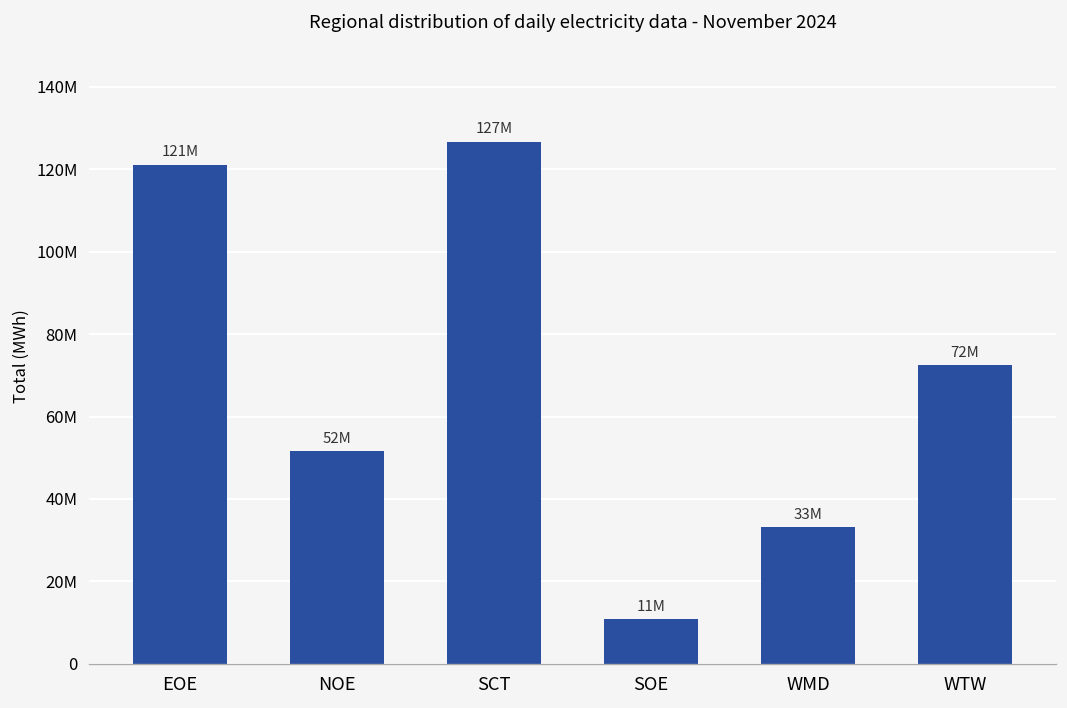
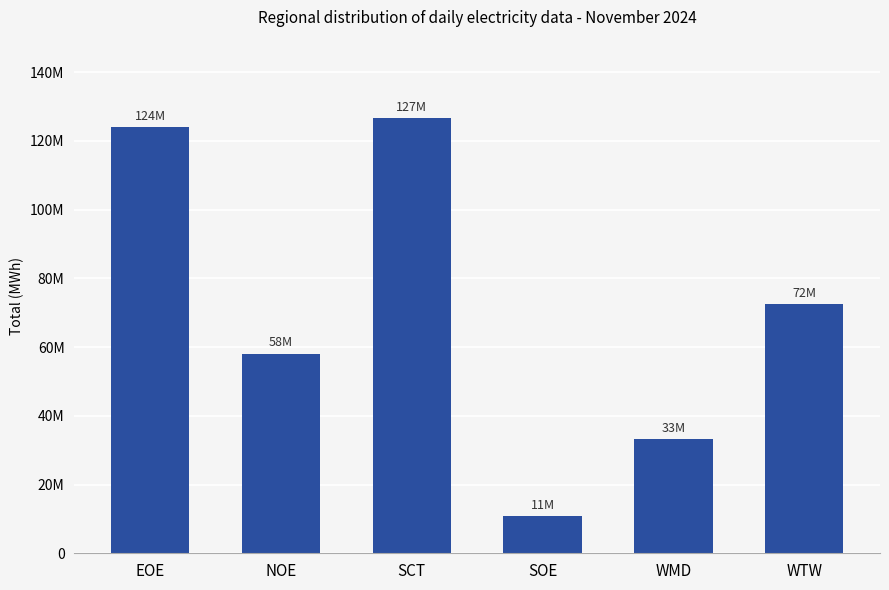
  {
-   "EOE": "121M",
-   "NOE": "52M",
+   "EOE": "124M",
+   "NOE": "58M",
    "SCT": "127M",
    "SOE": "11M",
    "WMD": "33M",
    "WTW": "72M"
  }
